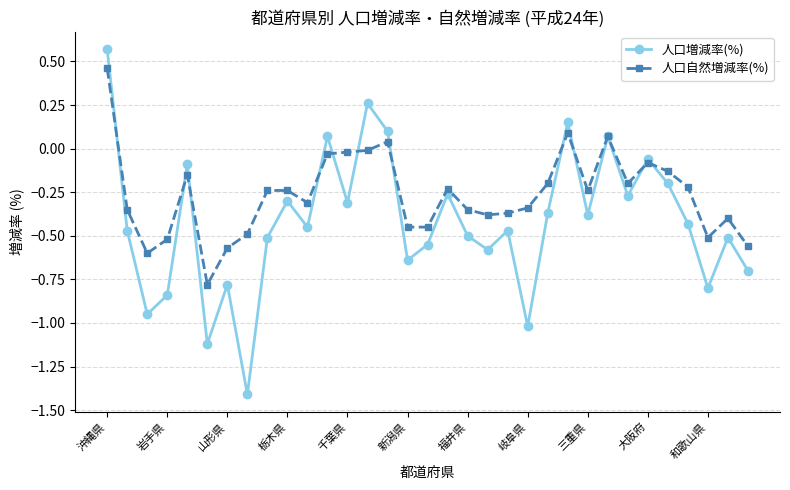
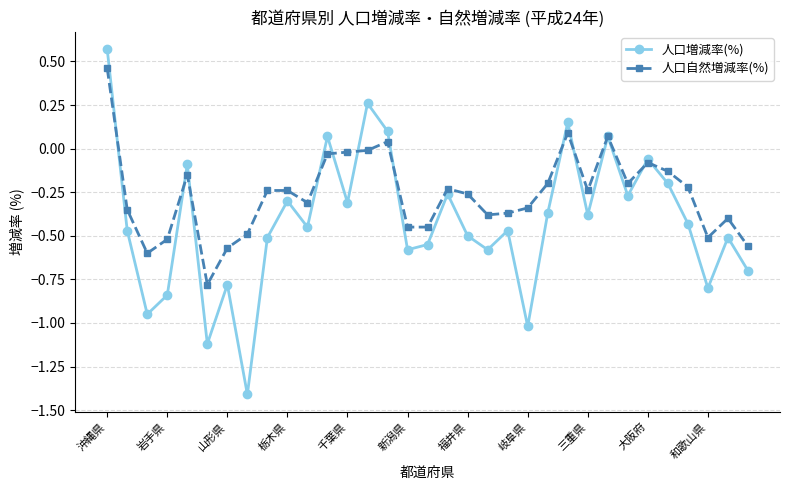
  {
    "人口増減率(%)": {
      "沖縄県": 0.57,
      "岩手県": -0.84,
      "山形県": -0.78,
      "栃木県": -0.30,
      "千葉県": -0.31,
-     "新潟県": -0.64,
+     "新潟県": -0.58,
      "福井県": -0.50,
      "岐阜県": -1.02,
      "三重県": -0.38,
      "大阪府": -0.06,
      "和歌山県": -0.80
    },
    "人口自然増減率(%)": {
      "沖縄県": 0.46,
      "岩手県": -0.52,
      "山形県": -0.57,
      "栃木県": -0.24,
      "千葉県": -0.02,
      "新潟県": -0.45,
-     "福井県": -0.35,
+     "福井県": -0.26,
      "岐阜県": -0.34,
      "三重県": -0.24,
      "大阪府": -0.08,
      "和歌山県": -0.51
    }
  }
